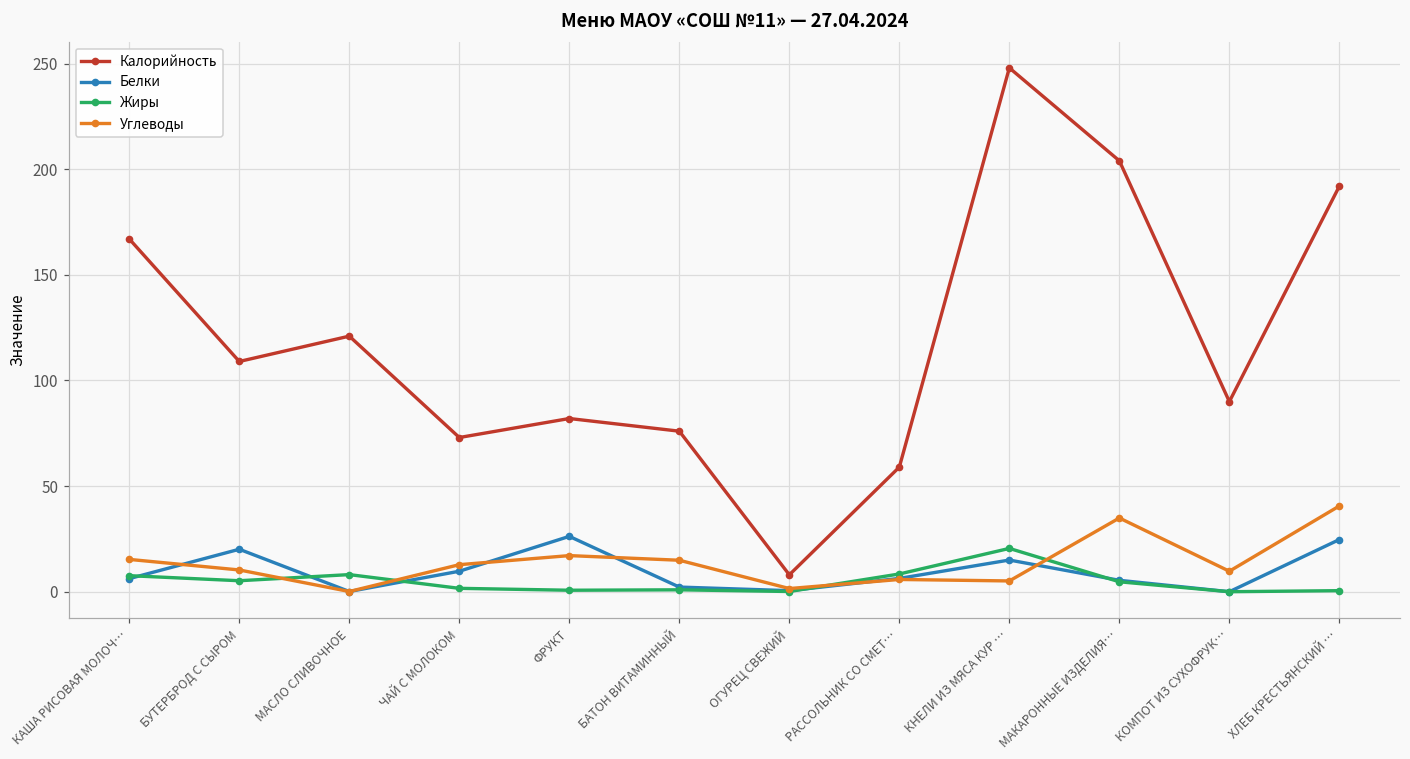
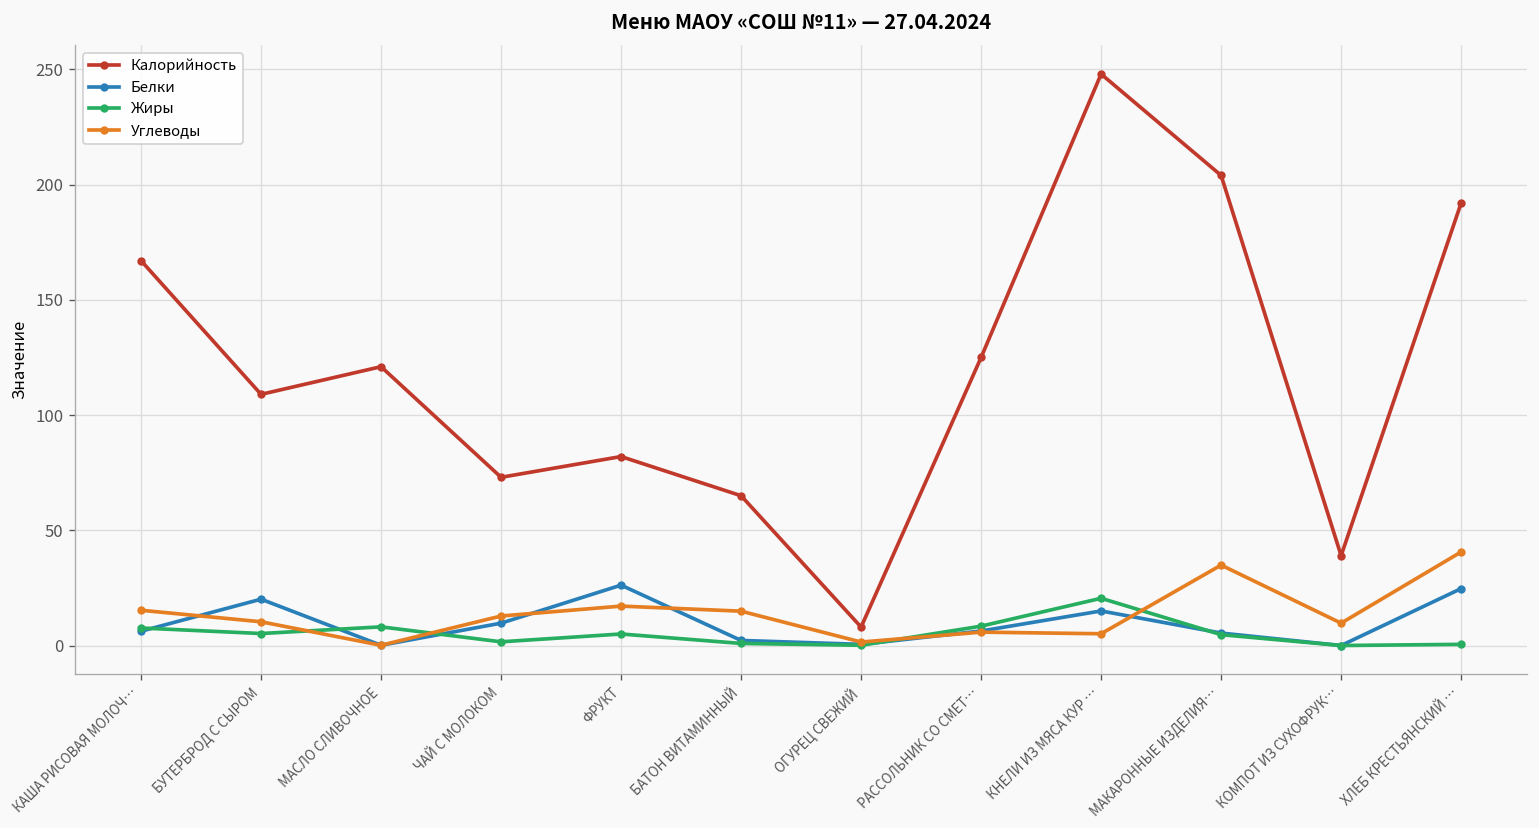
  {
    "Калорийность": {
      "КАША РИСОВАЯ МОЛОЧ…": 167,
      "БУТЕРБРОД С СЫРОМ": 109,
      "МАСЛО СЛИВОЧНОЕ": 121,
      "ЧАЙ С МОЛОКОМ": 73,
      "ФРУКТ": 82,
-     "БАТОН ВИТАМИННЫЙ": 76,
+     "БАТОН ВИТАМИННЫЙ": 65,
      "ОГУРЕЦ СВЕЖИЙ": 8,
-     "РАССОЛЬНИК СО СМЕТ…": 59,
+     "РАССОЛЬНИК СО СМЕТ…": 125,
      "КНЕЛИ ИЗ МЯСА КУР …": 248,
      "МАКАРОННЫЕ ИЗДЕЛИЯ…": 204,
-     "КОМПОТ ИЗ СУХОФРУК…": 90,
+     "КОМПОТ ИЗ СУХОФРУК…": 39,
      "ХЛЕБ КРЕСТЬЯНСКИЙ …": 192
    },
    "Белки": {
      "КАША РИСОВАЯ МОЛОЧ…": 6,
      "БУТЕРБРОД С СЫРОМ": 20,
      "ЧАЙ С МОЛОКОМ": 10,
      "ФРУКТ": 26,
      "КНЕЛИ ИЗ МЯСА КУР …": 15,
      "ХЛЕБ КРЕСТЬЯНСКИЙ …": 25
    },
    "Жиры": {
      "КАША РИСОВАЯ МОЛОЧ…": 8,
      "БУТЕРБРОД С СЫРОМ": 5,
      "МАСЛО СЛИВОЧНОЕ": 8,
      "ЧАЙ С МОЛОКОМ": 2,
-     "ФРУКТ": 1,
+     "ФРУКТ": 5,
      "РАССОЛЬНИК СО СМЕТ…": 8,
      "КНЕЛИ ИЗ МЯСА КУР …": 21,
      "ХЛЕБ КРЕСТЬЯНСКИЙ …": 1
    },
    "Углеводы": {
      "КАША РИСОВАЯ МОЛОЧ…": 15,
      "БУТЕРБРОД С СЫРОМ": 10,
      "ЧАЙ С МОЛОКОМ": 13,
      "ФРУКТ": 17,
      "БАТОН ВИТАМИННЫЙ": 15,
      "КНЕЛИ ИЗ МЯСА КУР …": 5,
      "МАКАРОННЫЕ ИЗДЕЛИЯ…": 35,
      "КОМПОТ ИЗ СУХОФРУК…": 10,
      "ХЛЕБ КРЕСТЬЯНСКИЙ …": 41
    }
  }
